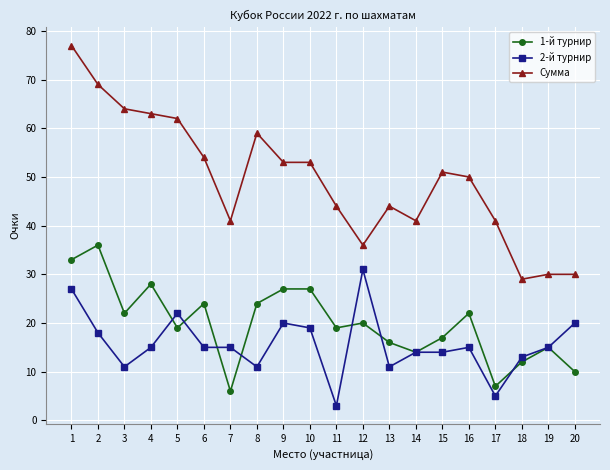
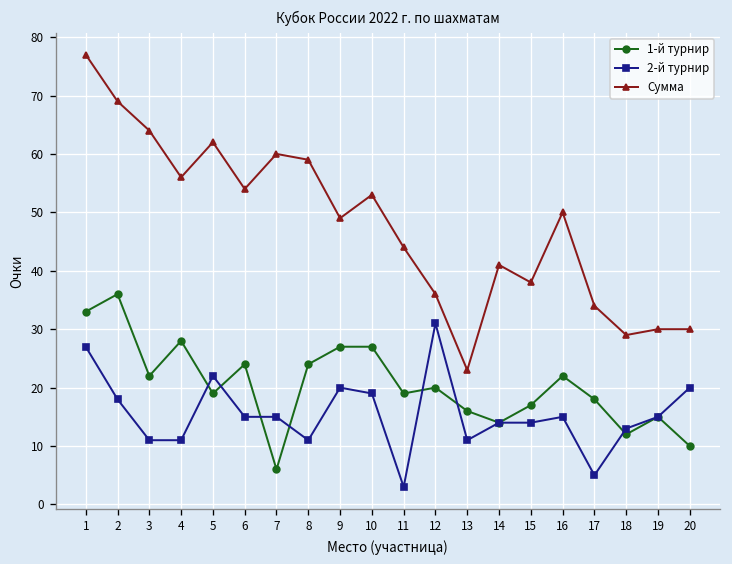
  {
    "1-й турнир": {
      "1": 33,
      "2": 36,
      "3": 22,
      "4": 28,
      "5": 19,
      "6": 24,
      "7": 6,
      "8": 24,
      "9": 27,
      "10": 27,
      "11": 19,
      "12": 20,
      "13": 16,
      "15": 17,
      "16": 22,
-     "17": 7,
+     "17": 18,
      "18": 12,
      "20": 10
    },
    "2-й турнир": {
      "1": 27,
      "2": 18,
      "3": 11,
-     "4": 15,
+     "4": 11,
      "5": 22,
      "6": 15,
      "7": 15,
      "8": 11,
      "9": 20,
      "10": 19,
      "11": 3,
      "12": 31,
      "13": 11,
      "15": 14,
      "16": 15,
      "17": 5,
      "18": 13,
      "20": 20
    },
    "Сумма": {
      "1": 77,
      "2": 69,
      "3": 64,
-     "4": 63,
+     "4": 56,
      "5": 62,
      "6": 54,
-     "7": 41,
+     "7": 60,
      "8": 59,
-     "9": 53,
+     "9": 49,
      "10": 53,
      "11": 44,
      "12": 36,
-     "13": 44,
+     "13": 23,
      "14": 41,
-     "15": 51,
+     "15": 38,
      "16": 50,
-     "17": 41,
+     "17": 34,
      "18": 29,
      "19": 30,
      "20": 30
    }
  }
